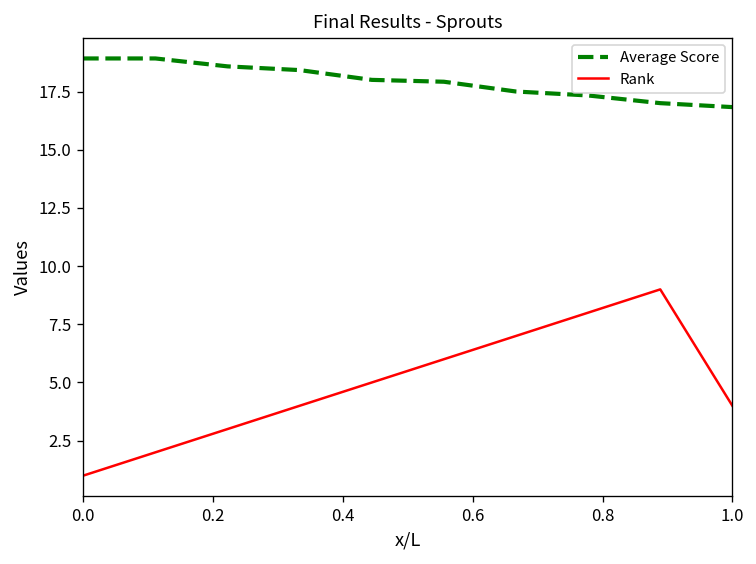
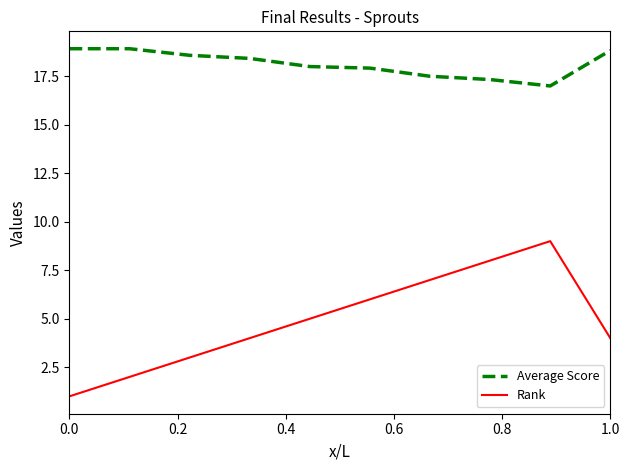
  {
    "Average Score": {
      "0.0": 18.9,
-     "1.0": 16.8
+     "1.0": 18.8
    },
    "Rank": {
      "0.0": 1.0,
      "1.0": 4.0
    }
  }
